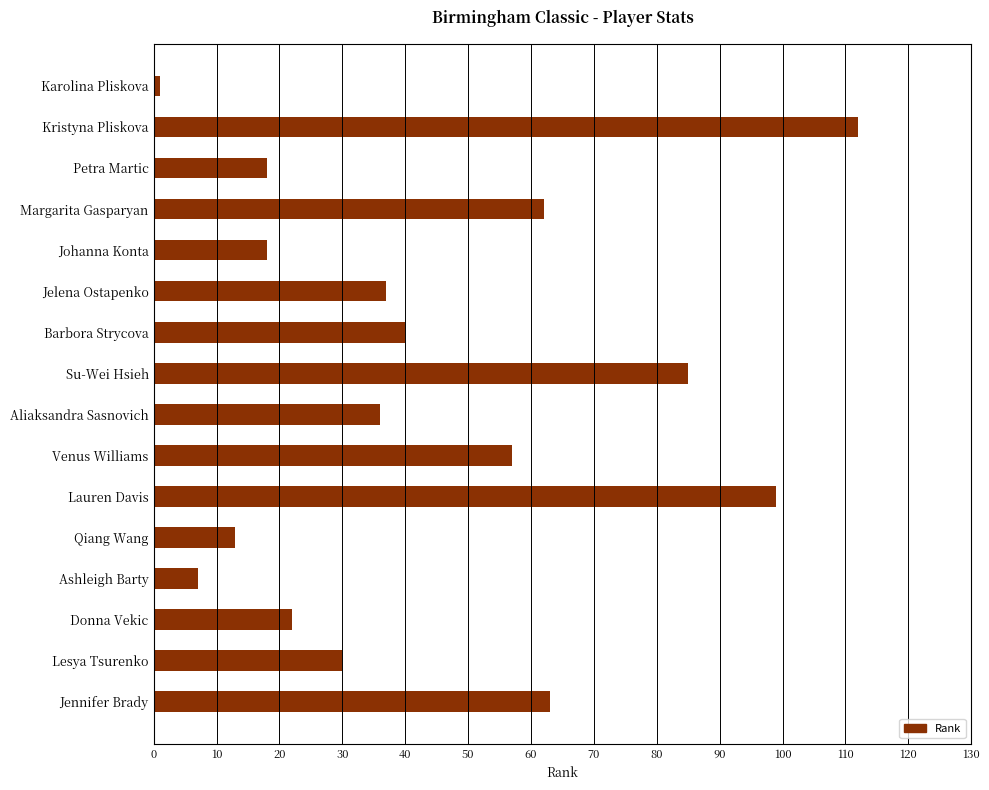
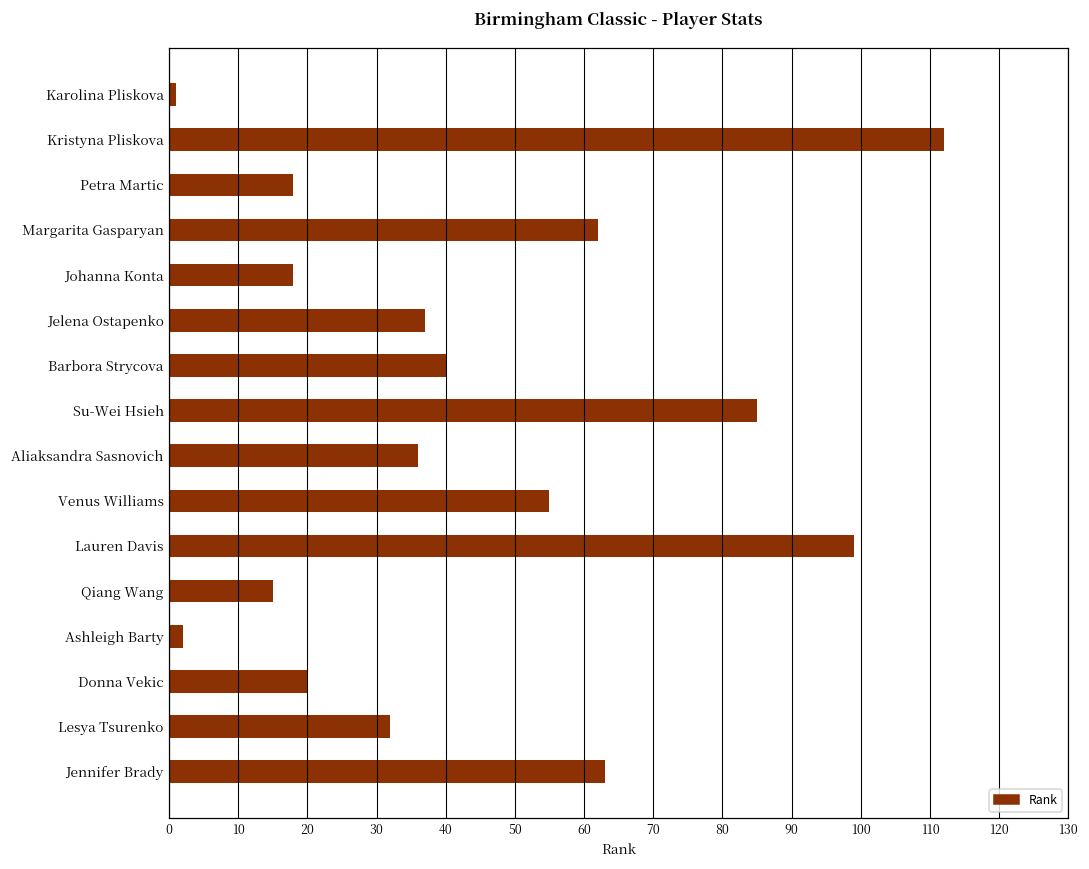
  {
    "Karolina Pliskova": 1,
    "Kristyna Pliskova": 112,
    "Petra Martic": 18,
    "Margarita Gasparyan": 62,
    "Johanna Konta": 18,
    "Jelena Ostapenko": 37,
    "Barbora Strycova": 40,
    "Su-Wei Hsieh": 85,
    "Aliaksandra Sasnovich": 36,
-   "Venus Williams": 57,
+   "Venus Williams": 55,
    "Lauren Davis": 99,
-   "Qiang Wang": 13,
-   "Ashleigh Barty": 7,
-   "Donna Vekic": 22,
-   "Lesya Tsurenko": 30,
+   "Qiang Wang": 15,
+   "Ashleigh Barty": 2,
+   "Donna Vekic": 20,
+   "Lesya Tsurenko": 32,
    "Jennifer Brady": 63
  }
